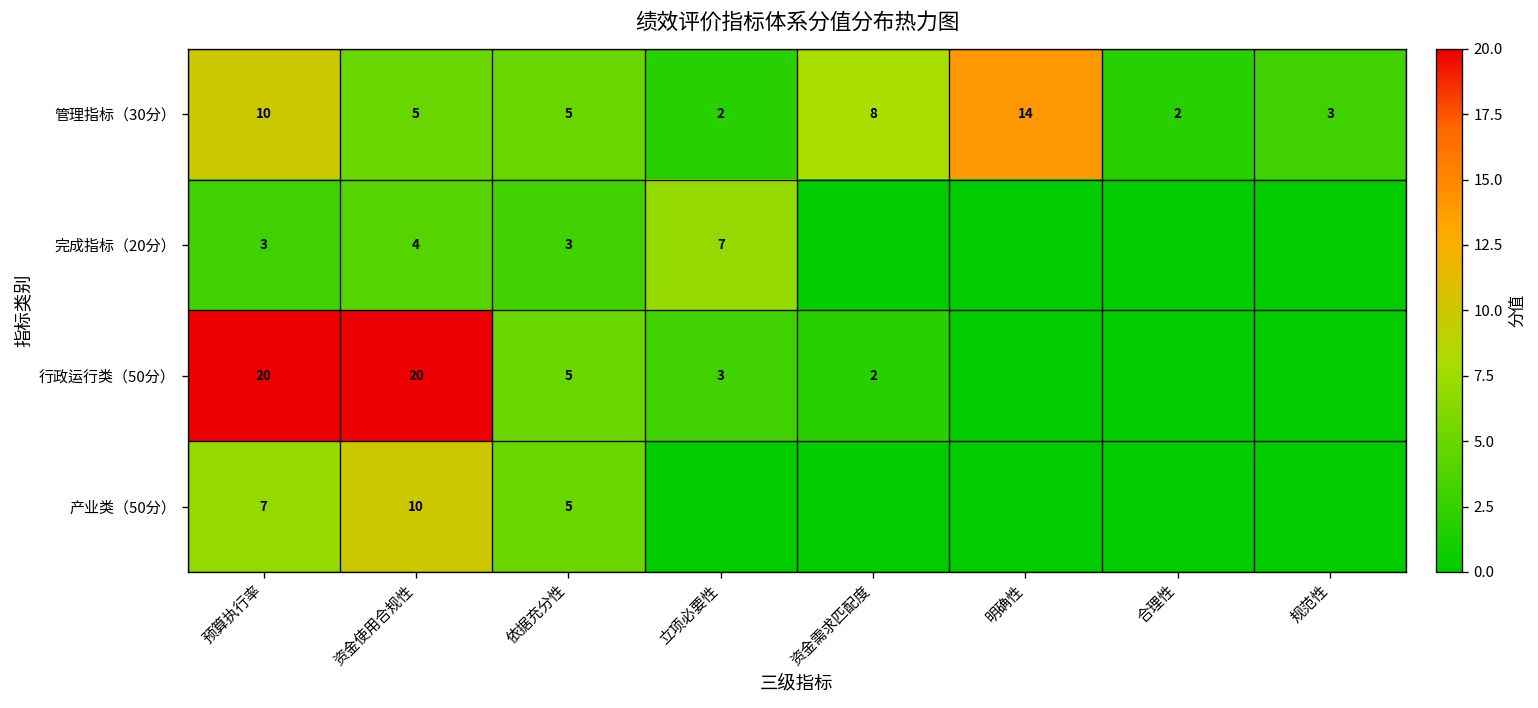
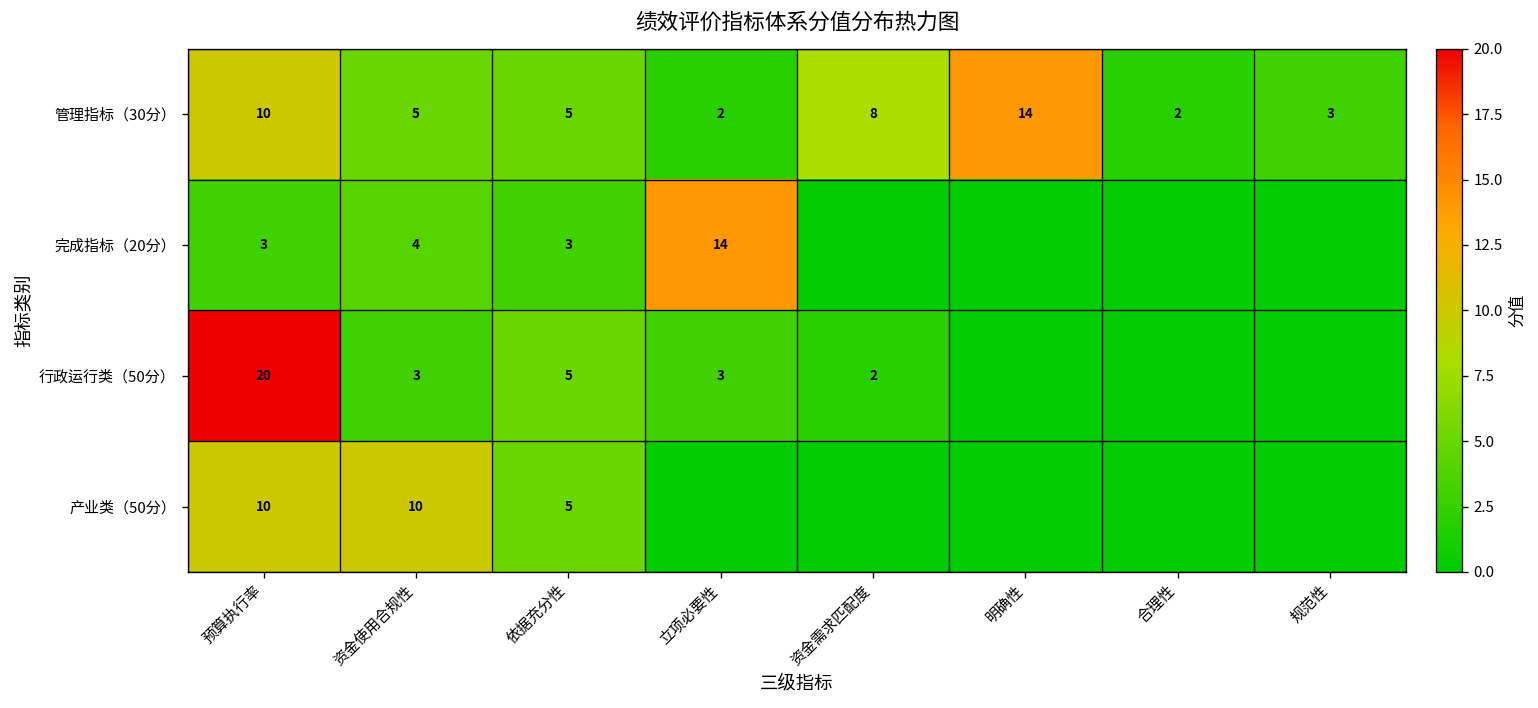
  {
    "管理指标（30分）": {
      "预算执行率": 10,
      "资金使用合规性": 5,
      "依据充分性": 5,
      "立项必要性": 2,
      "资金需求匹配度": 8,
      "明确性": 14,
      "合理性": 2,
      "规范性": 3
    },
    "完成指标（20分）": {
      "预算执行率": 3,
      "资金使用合规性": 4,
      "依据充分性": 3,
-     "立项必要性": 7
+     "立项必要性": 14
    },
    "行政运行类（50分）": {
      "预算执行率": 20,
-     "资金使用合规性": 20,
+     "资金使用合规性": 3,
      "依据充分性": 5,
      "立项必要性": 3,
      "资金需求匹配度": 2
    },
    "产业类（50分）": {
-     "预算执行率": 7,
+     "预算执行率": 10,
      "资金使用合规性": 10,
      "依据充分性": 5
    }
  }
